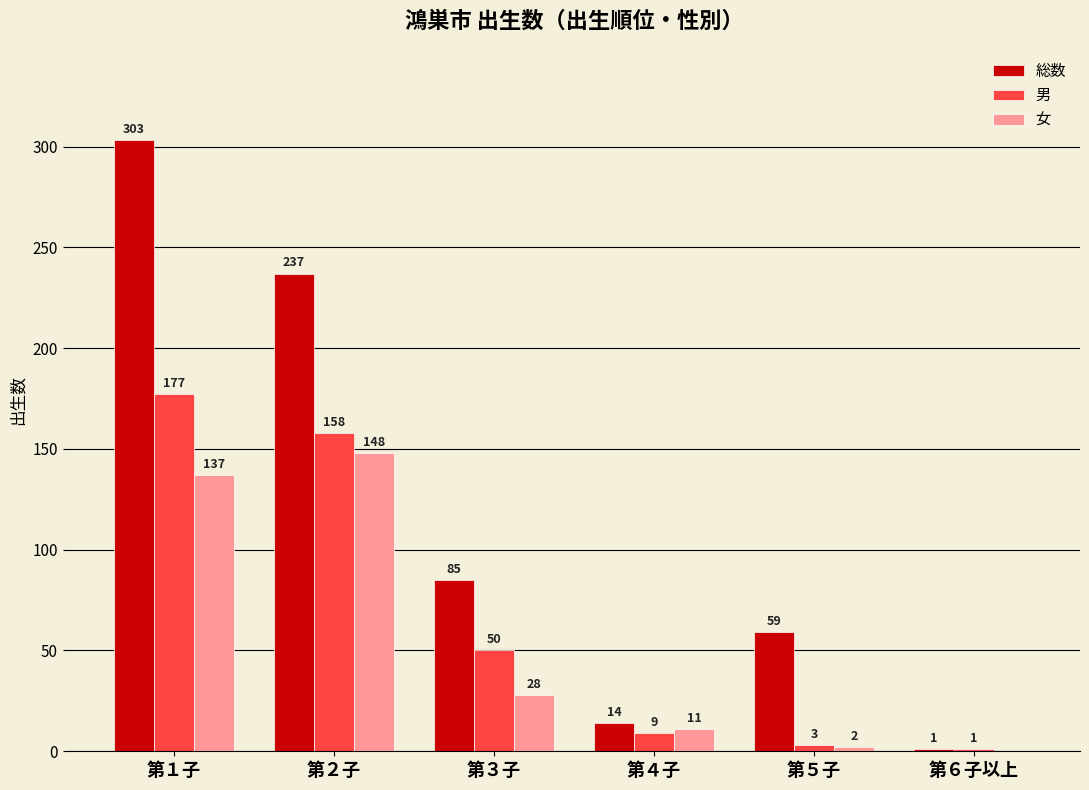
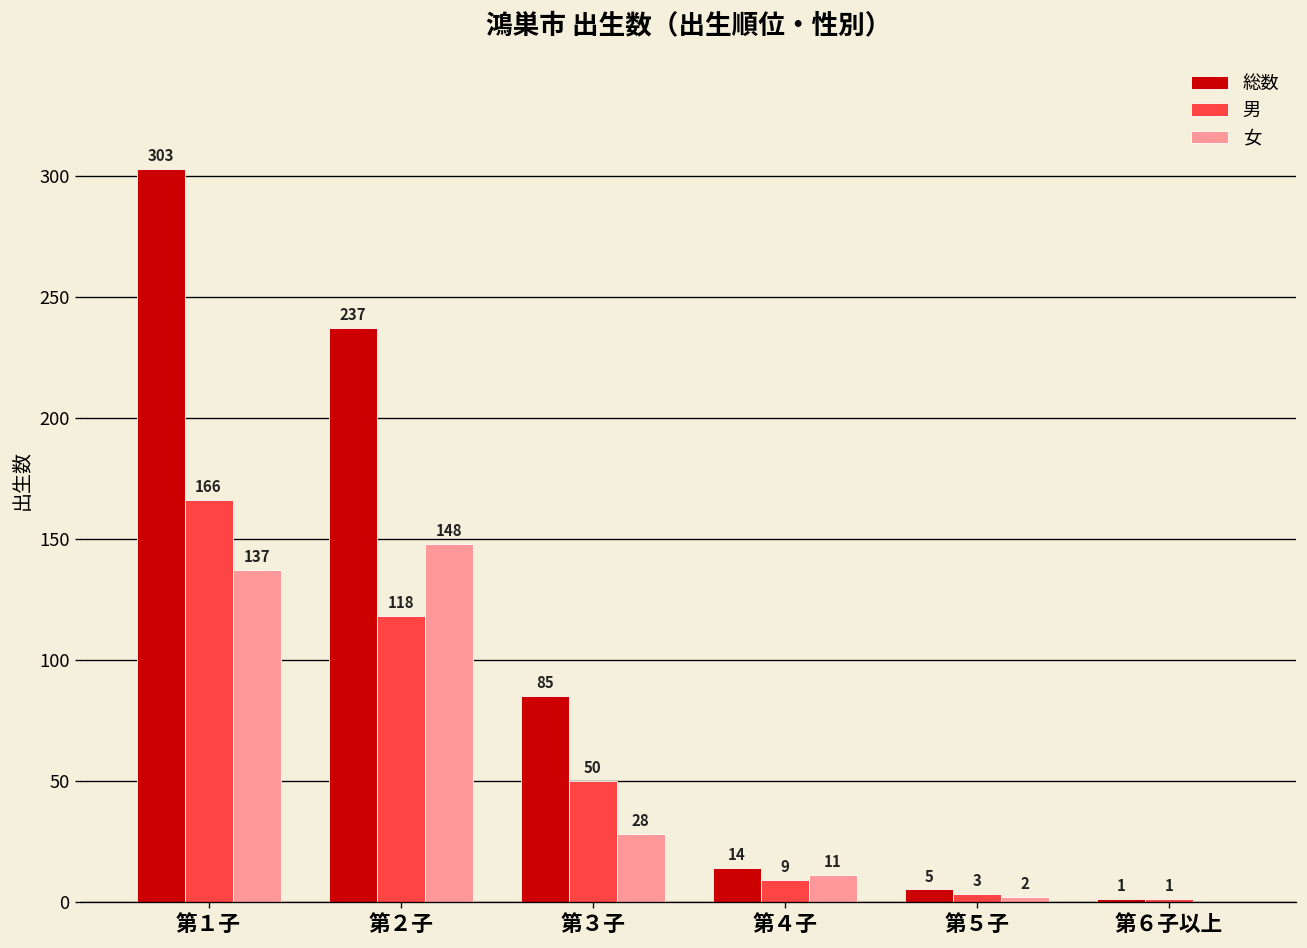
  {
    "総数": {
      "第１子": 303,
      "第２子": 237,
      "第３子": 85,
      "第４子": 14,
-     "第５子": 59,
+     "第５子": 5,
      "第６子以上": 1
    },
    "男": {
-     "第１子": 177,
-     "第２子": 158,
+     "第１子": 166,
+     "第２子": 118,
      "第３子": 50,
      "第４子": 9,
      "第５子": 3,
      "第６子以上": 1
    },
    "女": {
      "第１子": 137,
      "第２子": 148,
      "第３子": 28,
      "第４子": 11,
      "第５子": 2
    }
  }
